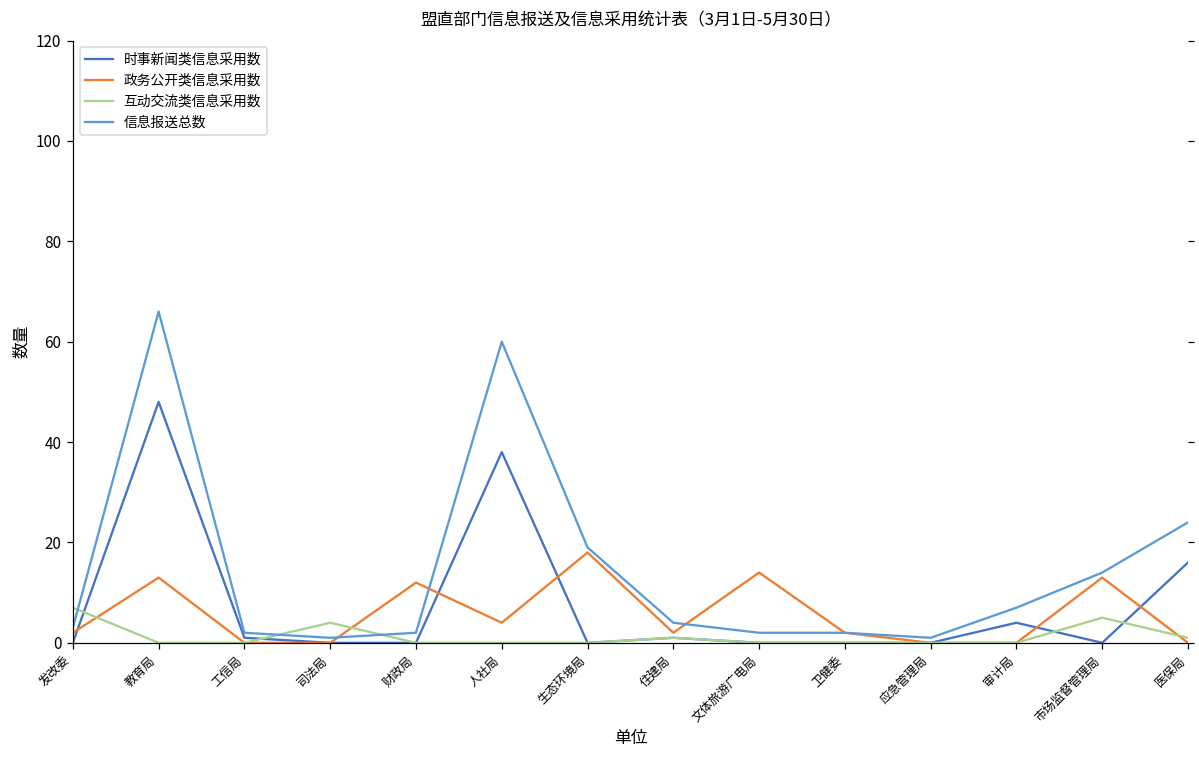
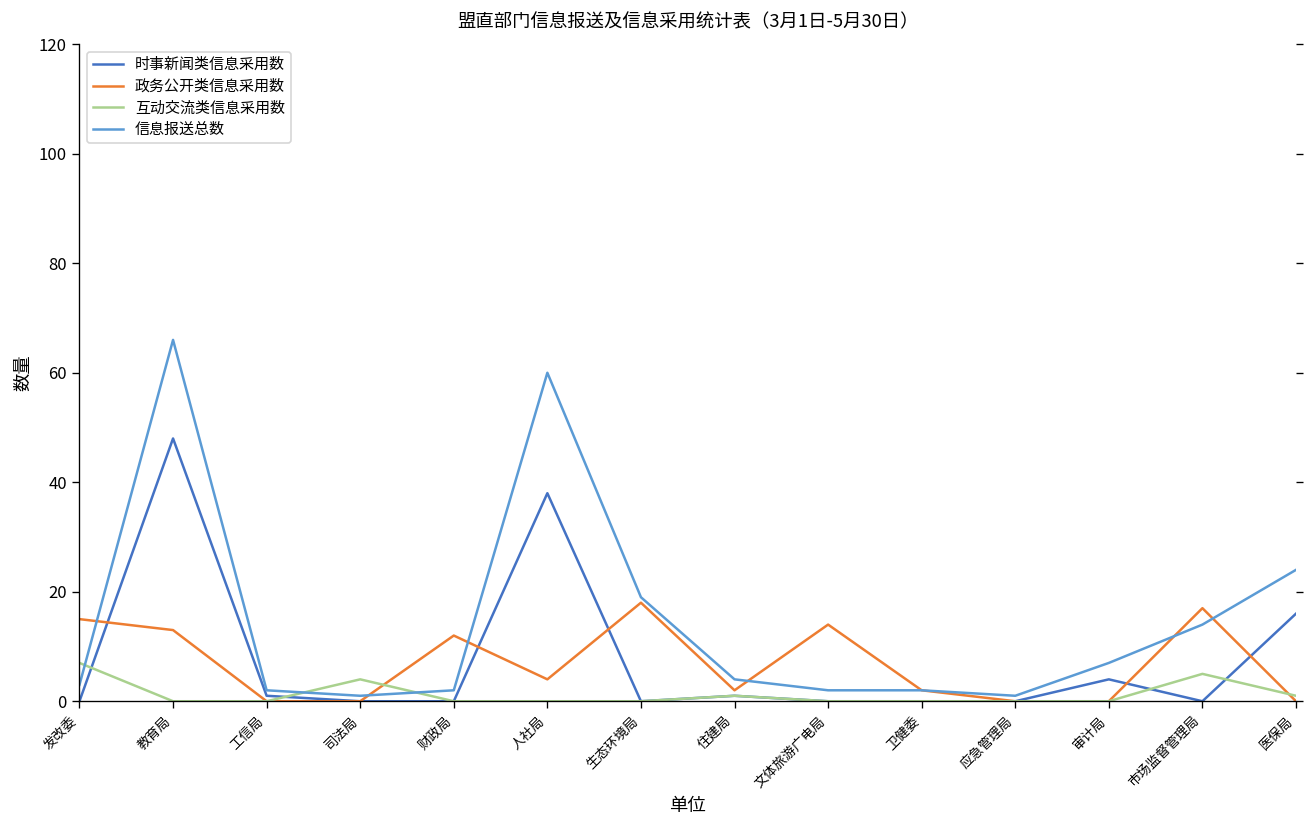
  {
    "政务公开类信息采用数": {
-     "发改委": 2,
+     "发改委": 15,
      "教育局": 13,
      "财政局": 12,
      "人社局": 4,
      "生态环境局": 18,
      "住建局": 2,
      "文体旅游广电局": 14,
-     "市场监督管理局": 13,
+     "市场监督管理局": 17,
      "医保局": 0
    },
    "互动交流类信息采用数": {
      "发改委": 7,
      "教育局": 0,
      "司法局": 4,
      "人社局": 0,
      "市场监督管理局": 5,
      "医保局": 1
    }
  }
